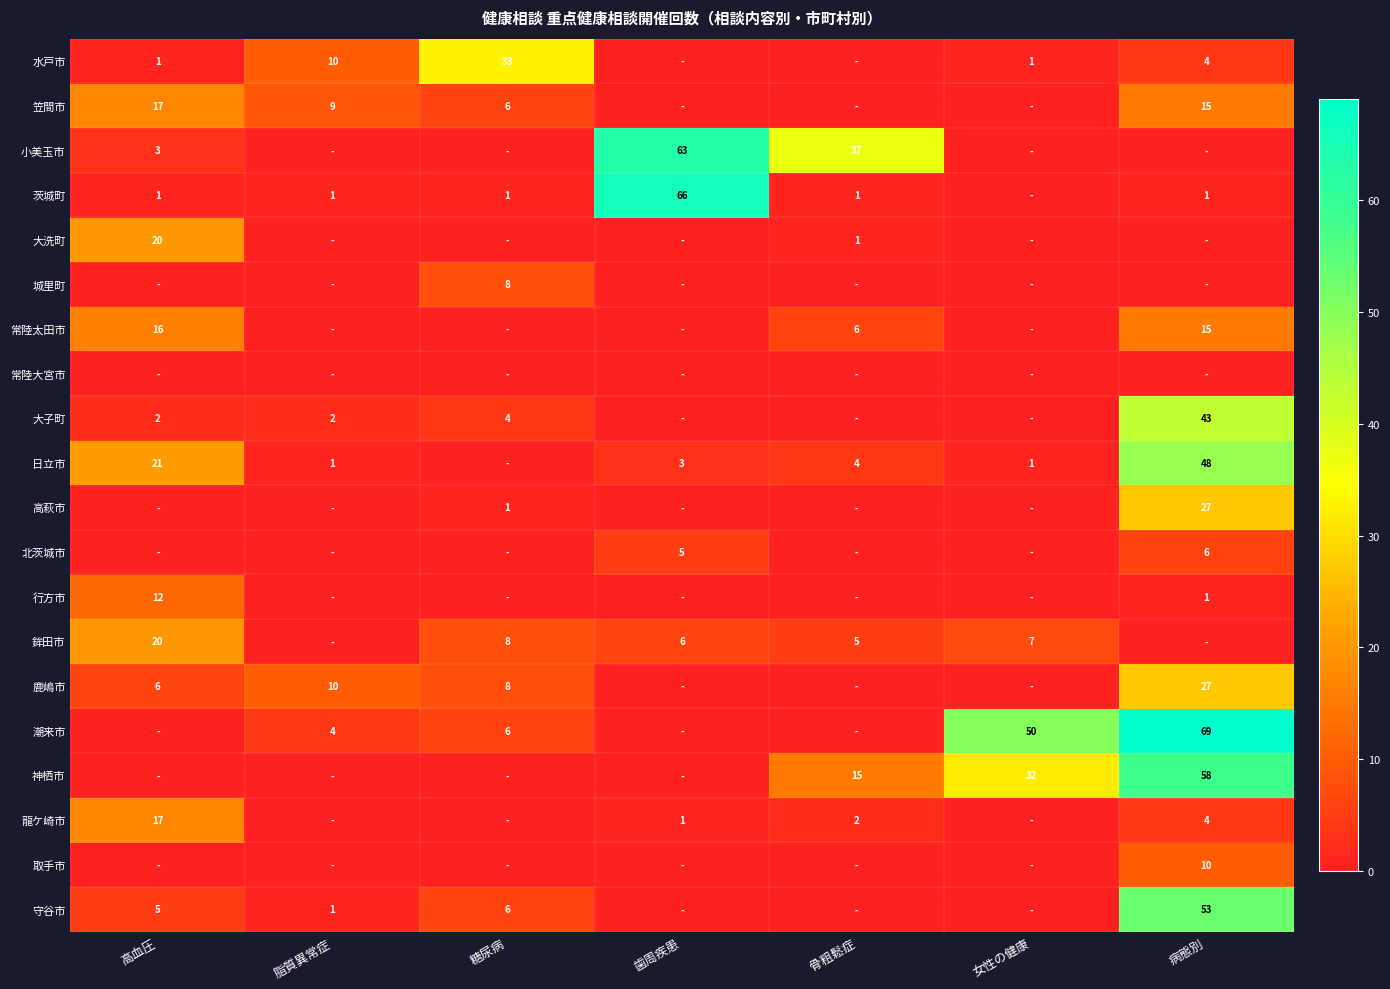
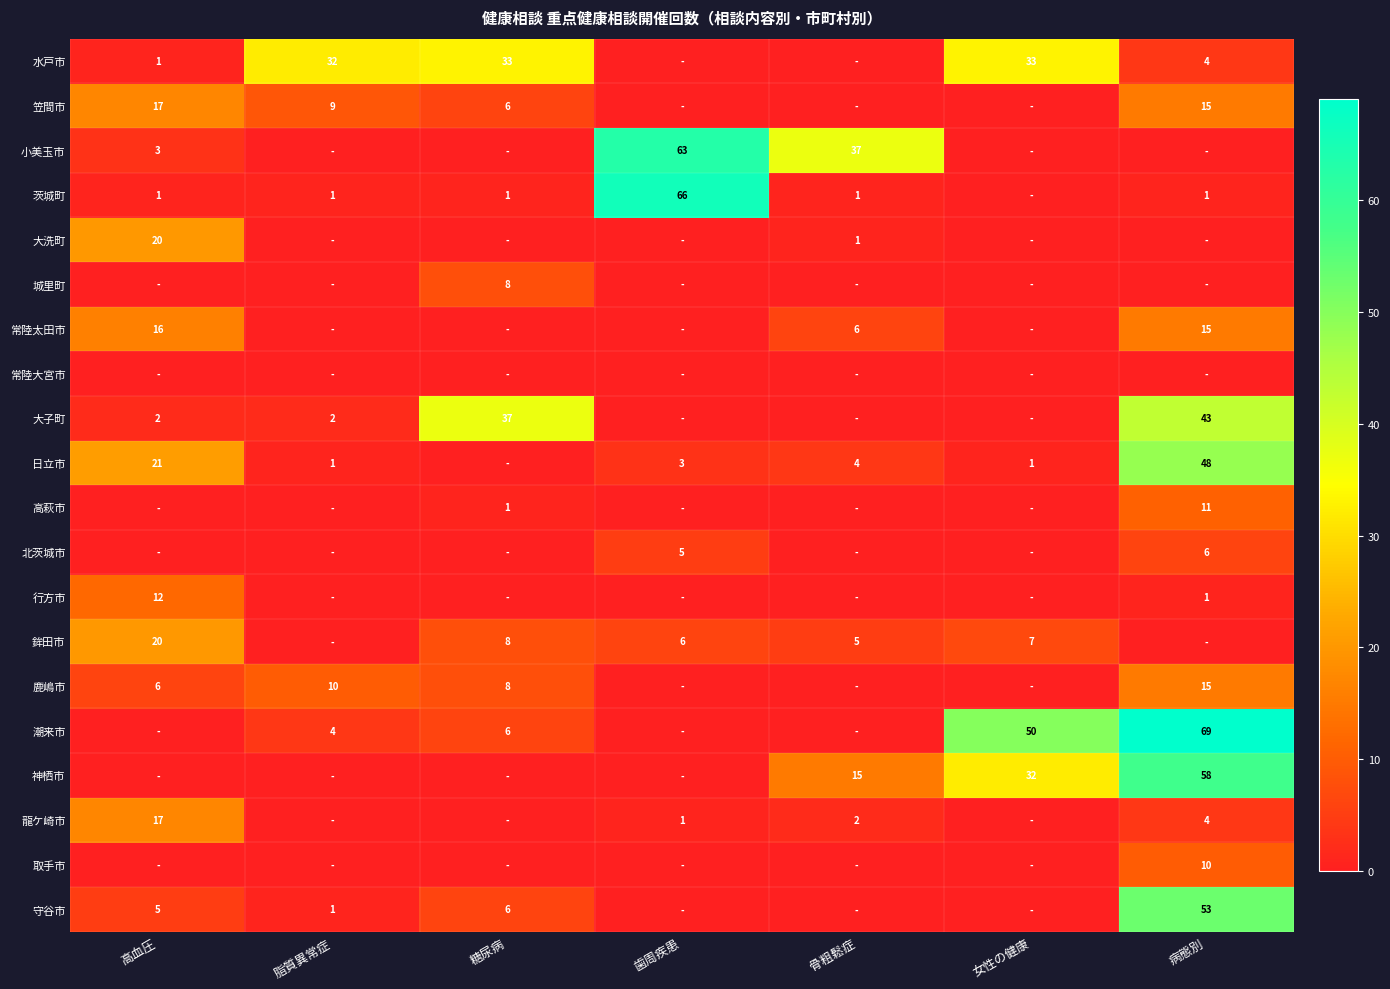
  {
    "水戸市": {
      "高血圧": 1,
-     "脂質異常症": 10,
+     "脂質異常症": 32,
      "糖尿病": 33,
-     "女性の健康": 1,
+     "女性の健康": 33,
      "病態別": 4
    },
    "笠間市": {
      "高血圧": 17,
      "脂質異常症": 9,
      "糖尿病": 6,
      "病態別": 15
    },
    "小美玉市": {
      "高血圧": 3,
      "歯周疾患": 63,
      "骨粗鬆症": 37
    },
    "茨城町": {
      "高血圧": 1,
      "脂質異常症": 1,
      "糖尿病": 1,
      "歯周疾患": 66,
      "骨粗鬆症": 1,
      "病態別": 1
    },
    "大洗町": {
      "高血圧": 20,
      "骨粗鬆症": 1
    },
    "城里町": {
      "糖尿病": 8
    },
    "常陸太田市": {
      "高血圧": 16,
      "骨粗鬆症": 6,
      "病態別": 15
    },
    "大子町": {
      "高血圧": 2,
      "脂質異常症": 2,
-     "糖尿病": 4,
+     "糖尿病": 37,
      "病態別": 43
    },
    "日立市": {
      "高血圧": 21,
      "脂質異常症": 1,
      "歯周疾患": 3,
      "骨粗鬆症": 4,
      "女性の健康": 1,
      "病態別": 48
    },
    "高萩市": {
      "糖尿病": 1,
-     "病態別": 27
+     "病態別": 11
    },
    "北茨城市": {
      "歯周疾患": 5,
      "病態別": 6
    },
    "行方市": {
      "高血圧": 12,
      "病態別": 1
    },
    "鉾田市": {
      "高血圧": 20,
      "糖尿病": 8,
      "歯周疾患": 6,
      "骨粗鬆症": 5,
      "女性の健康": 7
    },
    "鹿嶋市": {
      "高血圧": 6,
      "脂質異常症": 10,
      "糖尿病": 8,
-     "病態別": 27
+     "病態別": 15
    },
    "潮来市": {
      "脂質異常症": 4,
      "糖尿病": 6,
      "女性の健康": 50,
      "病態別": 69
    },
    "神栖市": {
      "骨粗鬆症": 15,
      "女性の健康": 32,
      "病態別": 58
    },
    "龍ケ崎市": {
      "高血圧": 17,
      "歯周疾患": 1,
      "骨粗鬆症": 2,
      "病態別": 4
    },
    "取手市": {
      "病態別": 10
    },
    "守谷市": {
      "高血圧": 5,
      "脂質異常症": 1,
      "糖尿病": 6,
      "病態別": 53
    }
  }
